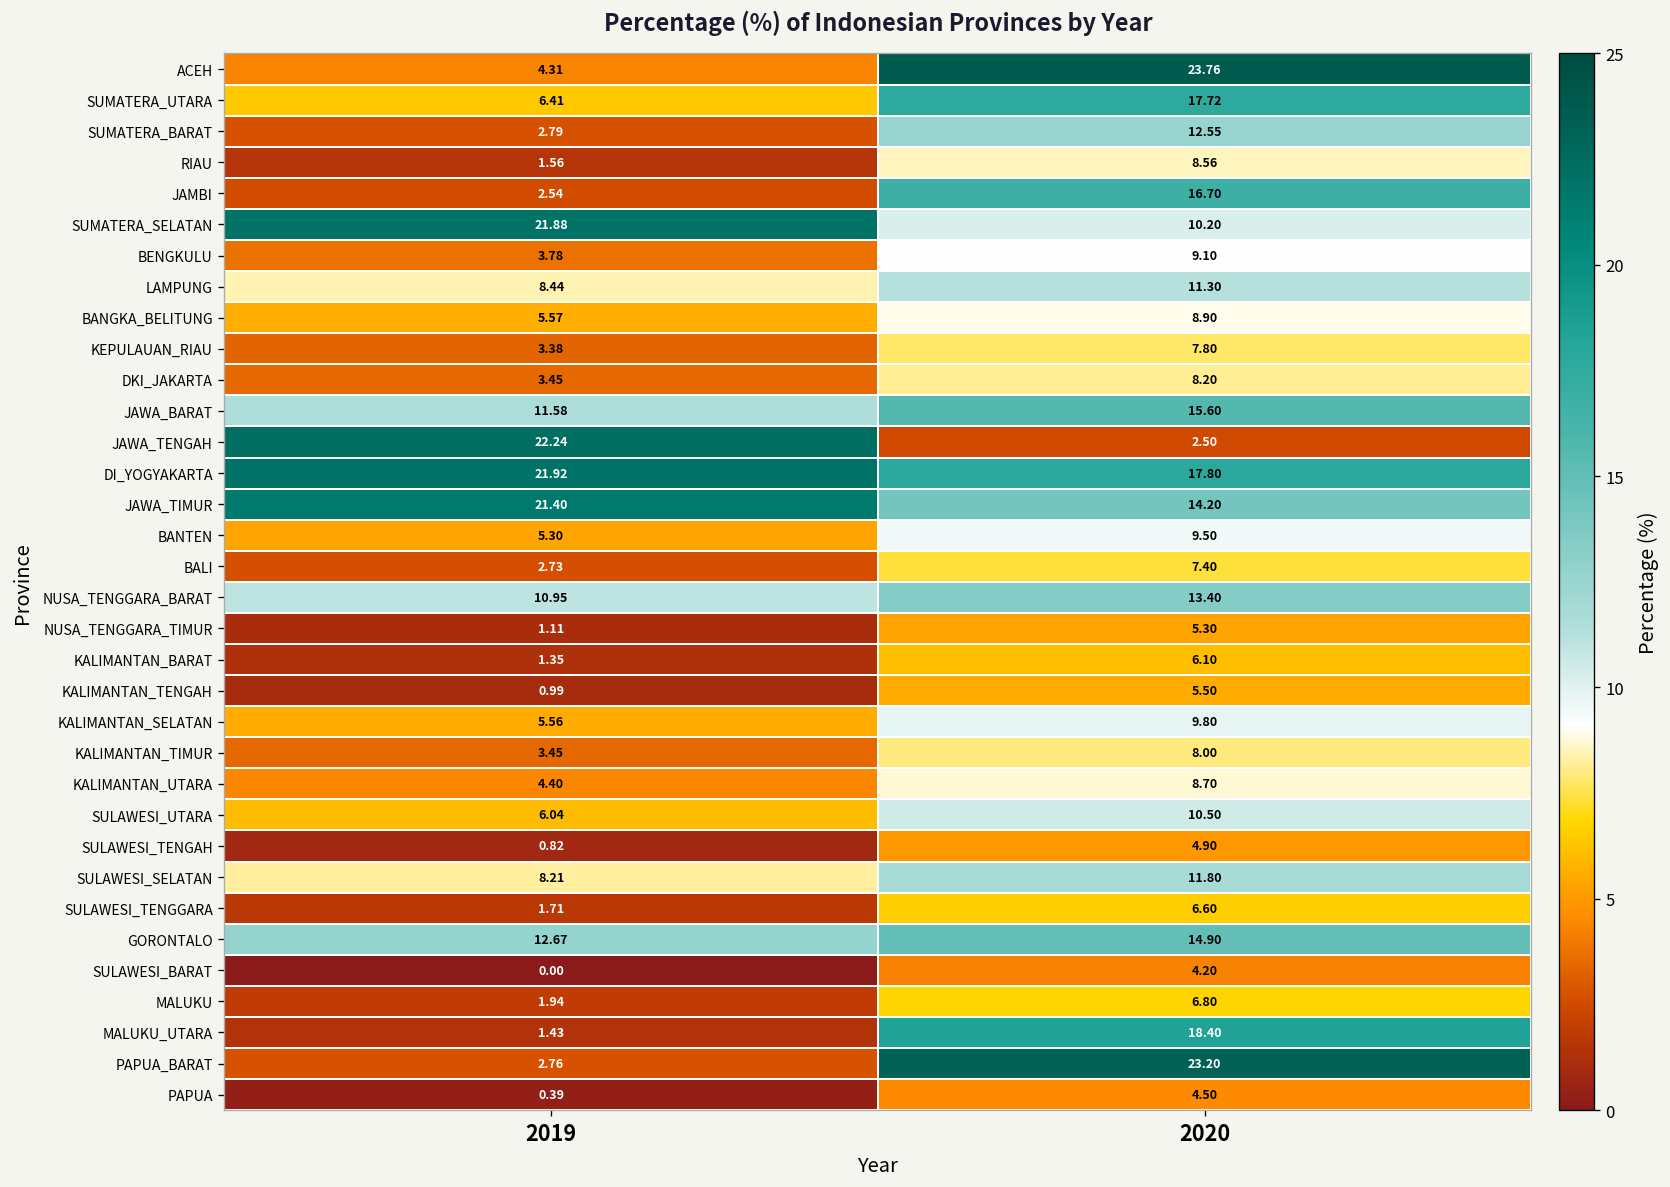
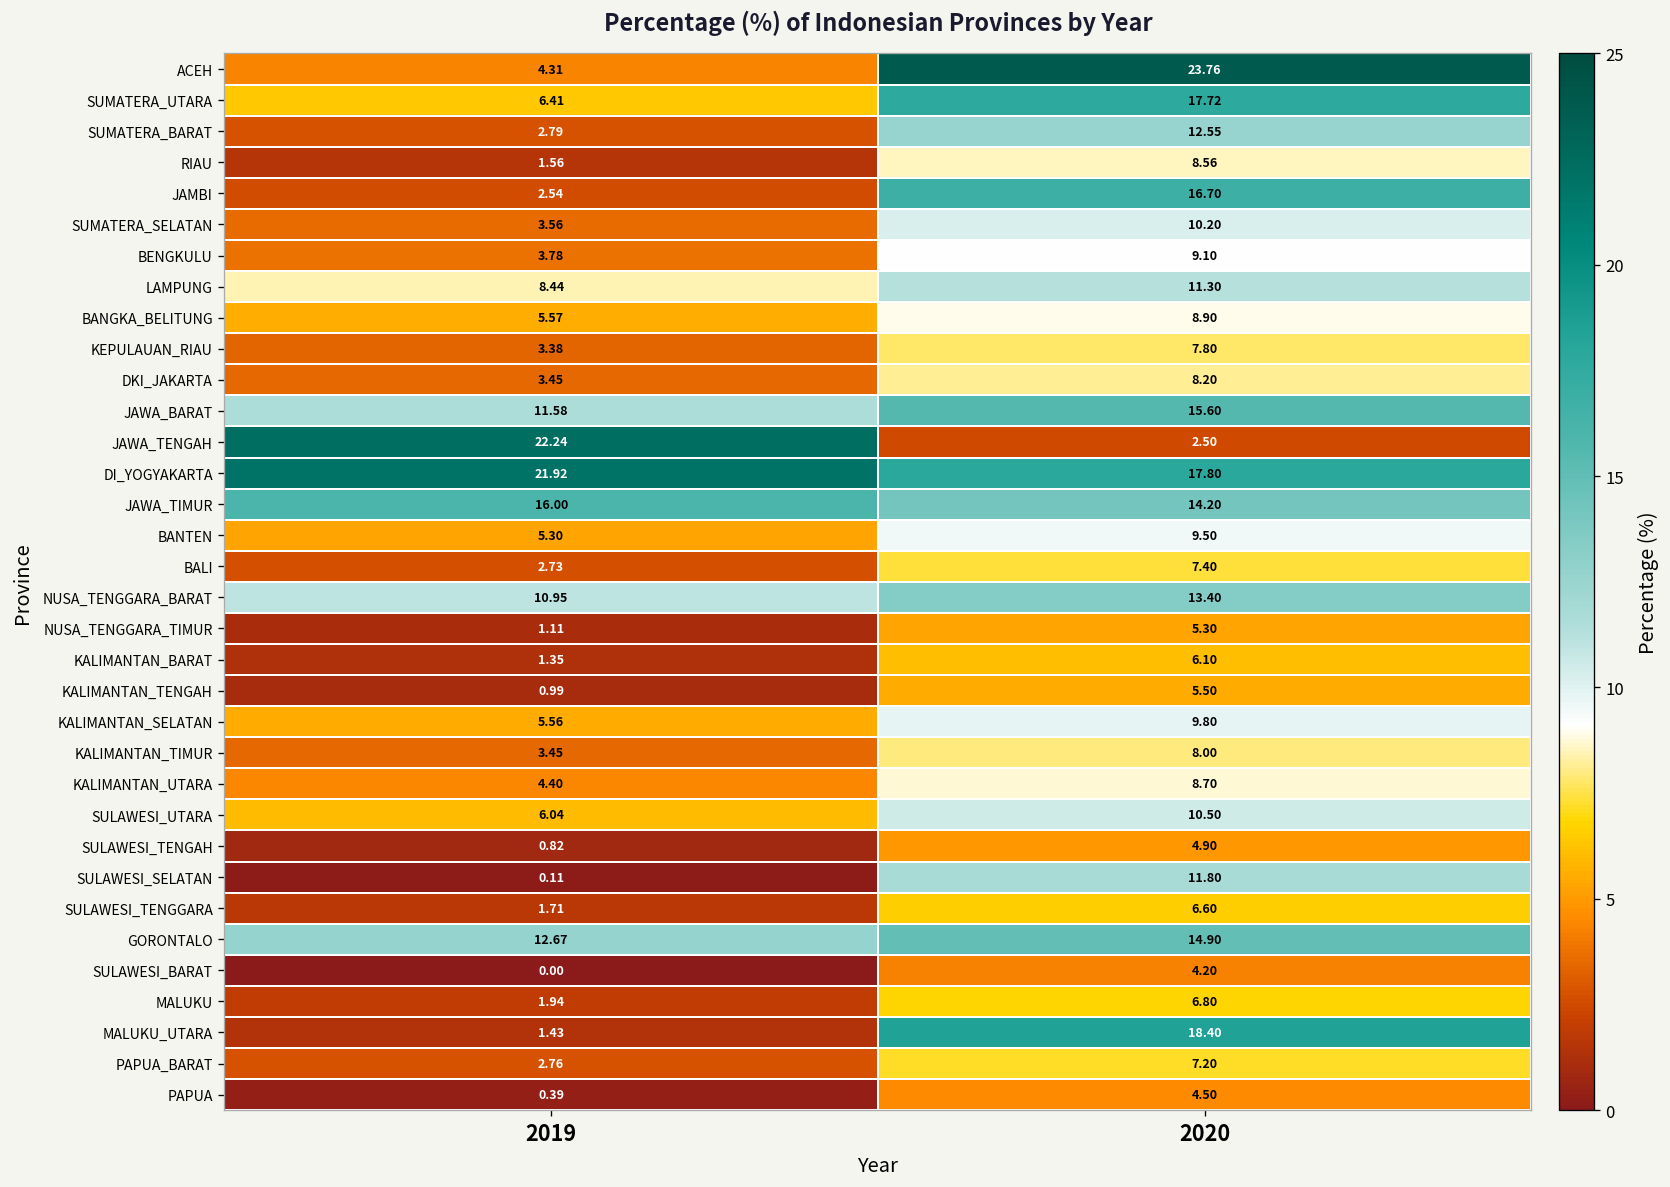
  {
    "ACEH": {
      "2019": 4.31,
      "2020": 23.76
    },
    "SUMATERA_UTARA": {
      "2019": 6.41,
      "2020": 17.72
    },
    "SUMATERA_BARAT": {
      "2019": 2.79,
      "2020": 12.55
    },
    "RIAU": {
      "2019": 1.56,
      "2020": 8.56
    },
    "JAMBI": {
      "2019": 2.54,
      "2020": 16.70
    },
    "SUMATERA_SELATAN": {
-     "2019": 21.88,
+     "2019": 3.56,
      "2020": 10.20
    },
    "BENGKULU": {
      "2019": 3.78,
      "2020": 9.10
    },
    "LAMPUNG": {
      "2019": 8.44,
      "2020": 11.30
    },
    "BANGKA_BELITUNG": {
      "2019": 5.57,
      "2020": 8.90
    },
    "KEPULAUAN_RIAU": {
      "2019": 3.38,
      "2020": 7.80
    },
    "DKI_JAKARTA": {
      "2019": 3.45,
      "2020": 8.20
    },
    "JAWA_BARAT": {
      "2019": 11.58,
      "2020": 15.60
    },
    "JAWA_TENGAH": {
      "2019": 22.24,
      "2020": 2.50
    },
    "DI_YOGYAKARTA": {
      "2019": 21.92,
      "2020": 17.80
    },
    "JAWA_TIMUR": {
-     "2019": 21.40,
+     "2019": 16.00,
      "2020": 14.20
    },
    "BANTEN": {
      "2019": 5.30,
      "2020": 9.50
    },
    "BALI": {
      "2019": 2.73,
      "2020": 7.40
    },
    "NUSA_TENGGARA_BARAT": {
      "2019": 10.95,
      "2020": 13.40
    },
    "NUSA_TENGGARA_TIMUR": {
      "2019": 1.11,
      "2020": 5.30
    },
    "KALIMANTAN_BARAT": {
      "2019": 1.35,
      "2020": 6.10
    },
    "KALIMANTAN_TENGAH": {
      "2019": 0.99,
      "2020": 5.50
    },
    "KALIMANTAN_SELATAN": {
      "2019": 5.56,
      "2020": 9.80
    },
    "KALIMANTAN_TIMUR": {
      "2019": 3.45,
      "2020": 8.00
    },
    "KALIMANTAN_UTARA": {
      "2019": 4.40,
      "2020": 8.70
    },
    "SULAWESI_UTARA": {
      "2019": 6.04,
      "2020": 10.50
    },
    "SULAWESI_TENGAH": {
      "2019": 0.82,
      "2020": 4.90
    },
    "SULAWESI_SELATAN": {
-     "2019": 8.21,
+     "2019": 0.11,
      "2020": 11.80
    },
    "SULAWESI_TENGGARA": {
      "2019": 1.71,
      "2020": 6.60
    },
    "GORONTALO": {
      "2019": 12.67,
      "2020": 14.90
    },
    "SULAWESI_BARAT": {
      "2019": 0.00,
      "2020": 4.20
    },
    "MALUKU": {
      "2019": 1.94,
      "2020": 6.80
    },
    "MALUKU_UTARA": {
      "2019": 1.43,
      "2020": 18.40
    },
    "PAPUA_BARAT": {
      "2019": 2.76,
-     "2020": 23.20
+     "2020": 7.20
    },
    "PAPUA": {
      "2019": 0.39,
      "2020": 4.50
    }
  }
